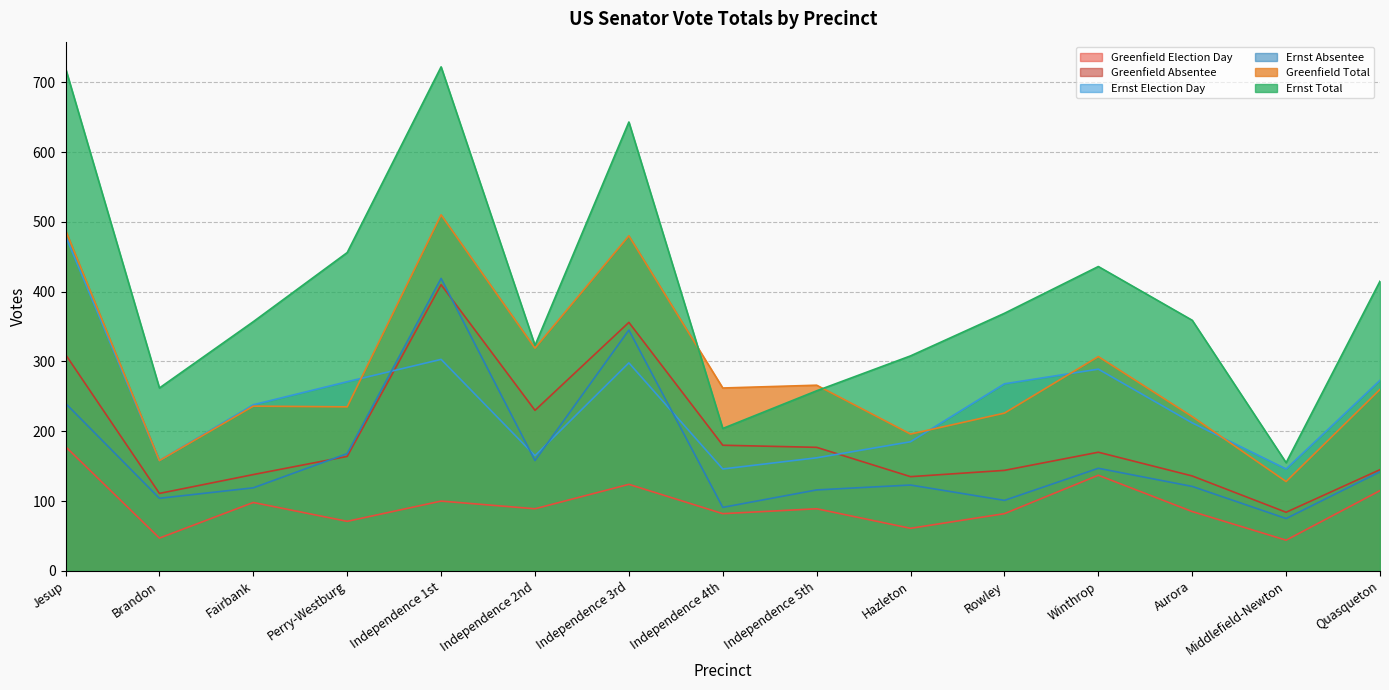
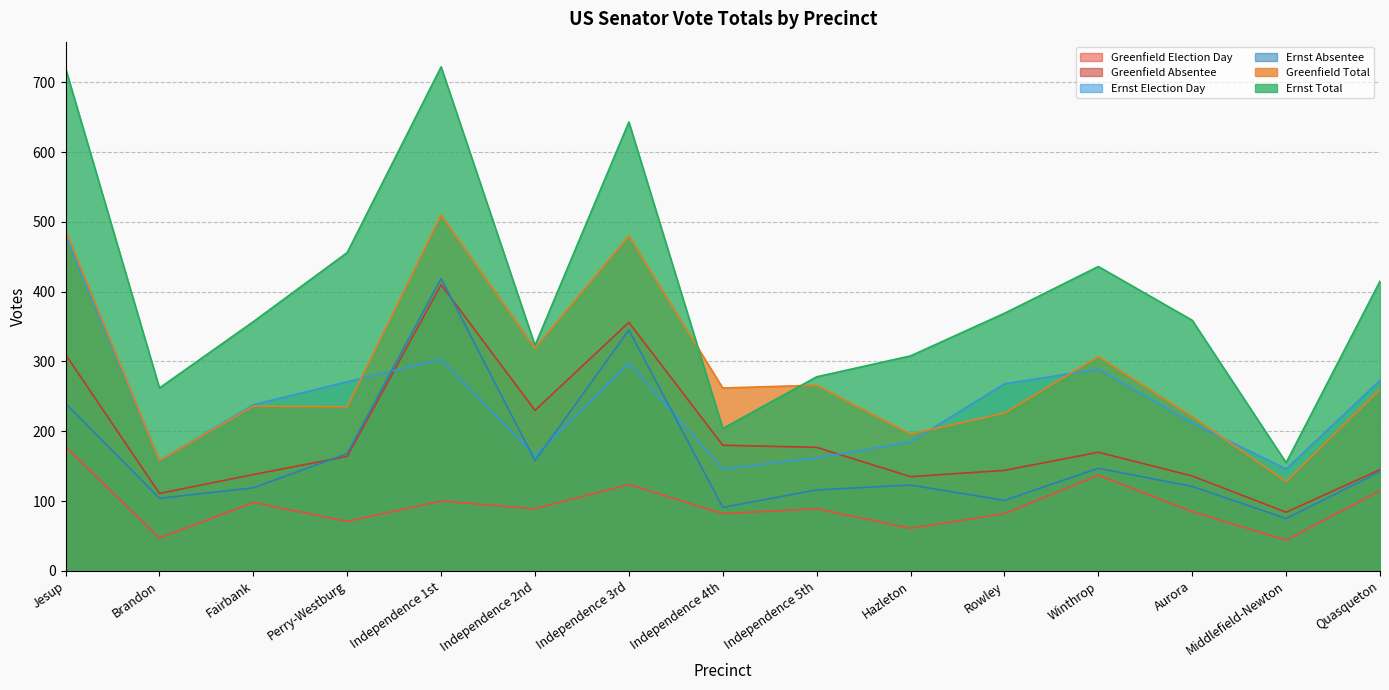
  {
    "Ernst Total": {
      "Jesup": 720,
      "Brandon": 260,
      "Fairbank": 360,
      "Perry-Westburg": 460,
      "Independence 1st": 720,
      "Independence 2nd": 320,
      "Independence 3rd": 640,
      "Independence 4th": 200,
-     "Independence 5th": 260,
+     "Independence 5th": 280,
      "Hazleton": 310,
      "Rowley": 370,
      "Winthrop": 440,
      "Aurora": 360,
      "Middlefield-Newton": 160,
      "Quasqueton": 420
    }
  }
